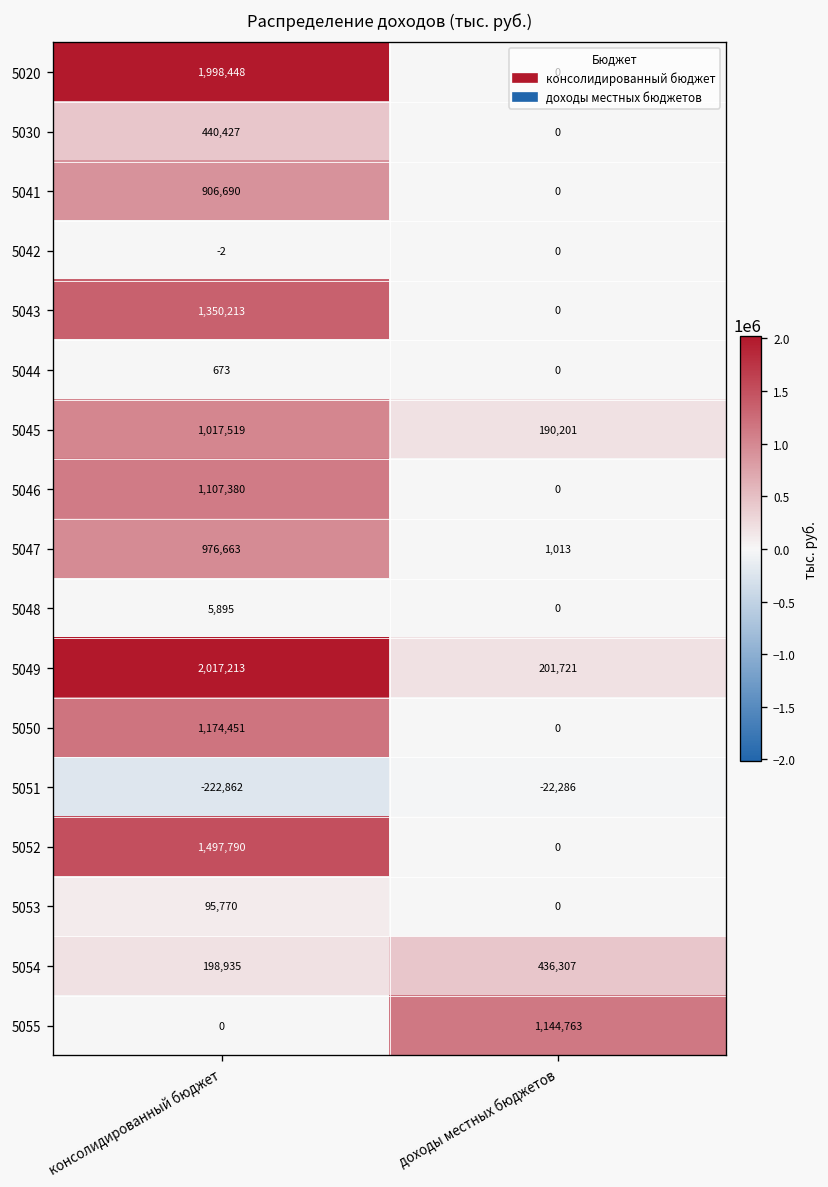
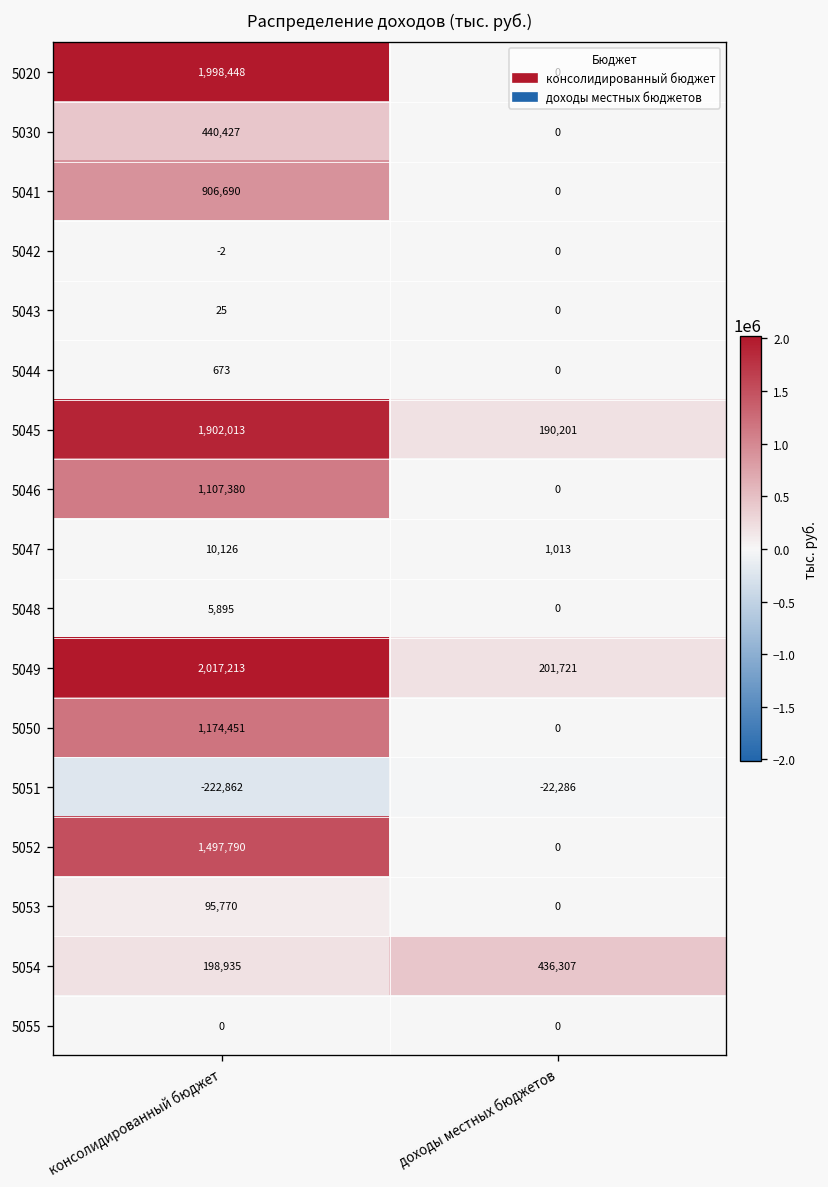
  {
    "5020": {
      "консолидированный бюджет": "1,998,448"
    },
    "5030": {
      "консолидированный бюджет": "440,427",
      "доходы местных бюджетов": "0"
    },
    "5041": {
      "консолидированный бюджет": "906,690",
      "доходы местных бюджетов": "0"
    },
    "5042": {
      "консолидированный бюджет": "-2",
      "доходы местных бюджетов": "0"
    },
    "5043": {
-     "консолидированный бюджет": "1,350,213",
+     "консолидированный бюджет": "25",
      "доходы местных бюджетов": "0"
    },
    "5044": {
      "консолидированный бюджет": "673",
      "доходы местных бюджетов": "0"
    },
    "5045": {
-     "консолидированный бюджет": "1,017,519",
+     "консолидированный бюджет": "1,902,013",
      "доходы местных бюджетов": "190,201"
    },
    "5046": {
      "консолидированный бюджет": "1,107,380",
      "доходы местных бюджетов": "0"
    },
    "5047": {
-     "консолидированный бюджет": "976,663",
+     "консолидированный бюджет": "10,126",
      "доходы местных бюджетов": "1,013"
    },
    "5048": {
      "консолидированный бюджет": "5,895",
      "доходы местных бюджетов": "0"
    },
    "5049": {
      "консолидированный бюджет": "2,017,213",
      "доходы местных бюджетов": "201,721"
    },
    "5050": {
      "консолидированный бюджет": "1,174,451",
      "доходы местных бюджетов": "0"
    },
    "5051": {
      "консолидированный бюджет": "-222,862",
      "доходы местных бюджетов": "-22,286"
    },
    "5052": {
      "консолидированный бюджет": "1,497,790",
      "доходы местных бюджетов": "0"
    },
    "5053": {
      "консолидированный бюджет": "95,770",
      "доходы местных бюджетов": "0"
    },
    "5054": {
      "консолидированный бюджет": "198,935",
      "доходы местных бюджетов": "436,307"
    },
    "5055": {
      "консолидированный бюджет": "0",
-     "доходы местных бюджетов": "1,144,763"
+     "доходы местных бюджетов": "0"
    }
  }
